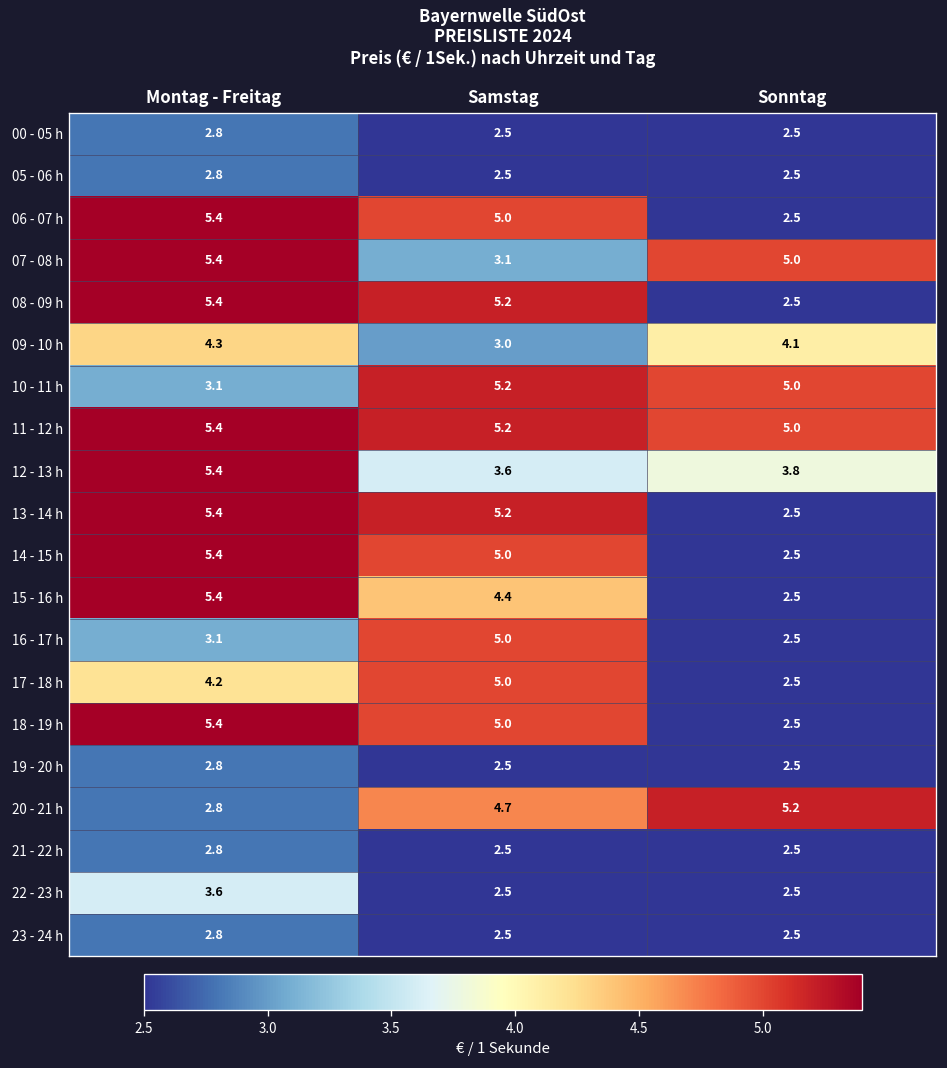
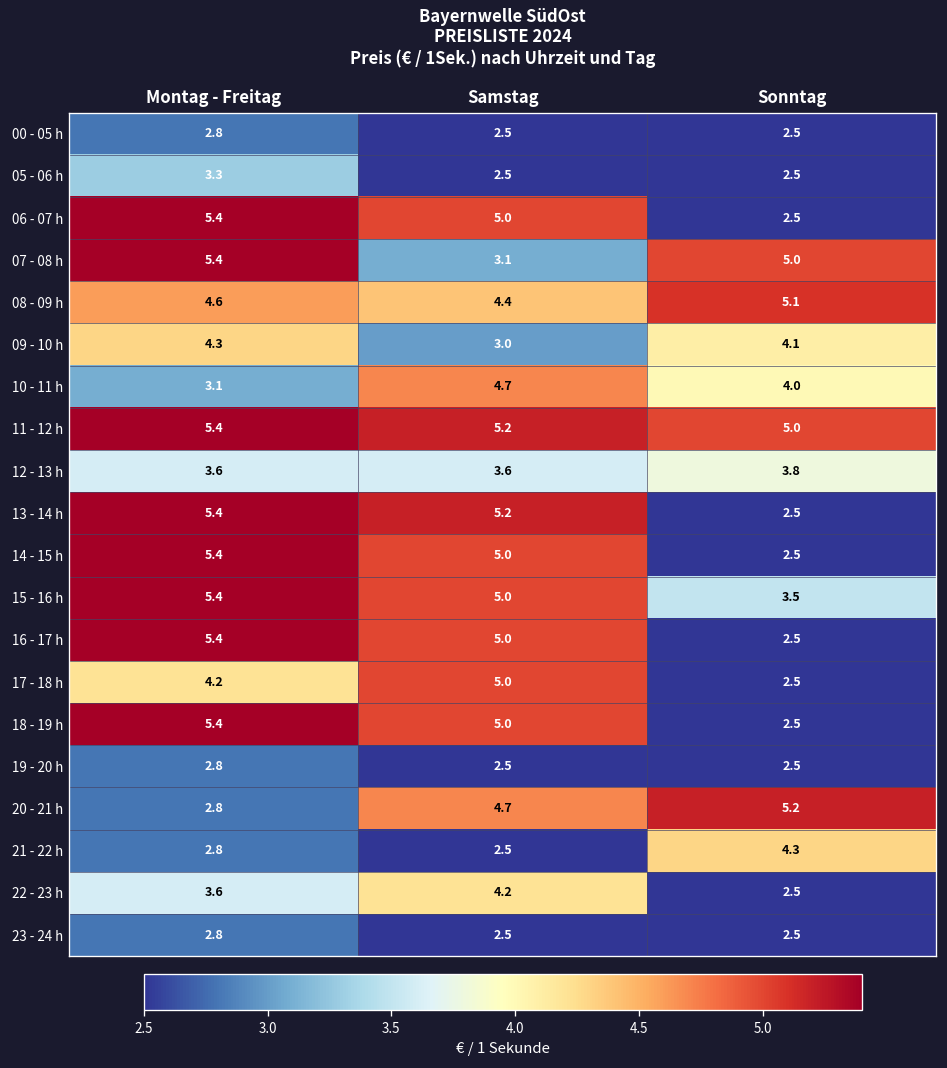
  {
    "00 - 05 h": {
      "Montag - Freitag": 2.8,
      "Samstag": 2.5,
      "Sonntag": 2.5
    },
    "05 - 06 h": {
-     "Montag - Freitag": 2.8,
+     "Montag - Freitag": 3.3,
      "Samstag": 2.5,
      "Sonntag": 2.5
    },
    "06 - 07 h": {
      "Montag - Freitag": 5.4,
      "Samstag": 5.0,
      "Sonntag": 2.5
    },
    "07 - 08 h": {
      "Montag - Freitag": 5.4,
      "Samstag": 3.1,
      "Sonntag": 5.0
    },
    "08 - 09 h": {
-     "Montag - Freitag": 5.4,
-     "Samstag": 5.2,
-     "Sonntag": 2.5
+     "Montag - Freitag": 4.6,
+     "Samstag": 4.4,
+     "Sonntag": 5.1
    },
    "09 - 10 h": {
      "Montag - Freitag": 4.3,
      "Samstag": 3.0,
      "Sonntag": 4.1
    },
    "10 - 11 h": {
      "Montag - Freitag": 3.1,
-     "Samstag": 5.2,
-     "Sonntag": 5.0
+     "Samstag": 4.7,
+     "Sonntag": 4.0
    },
    "11 - 12 h": {
      "Montag - Freitag": 5.4,
      "Samstag": 5.2,
      "Sonntag": 5.0
    },
    "12 - 13 h": {
-     "Montag - Freitag": 5.4,
+     "Montag - Freitag": 3.6,
      "Samstag": 3.6,
      "Sonntag": 3.8
    },
    "13 - 14 h": {
      "Montag - Freitag": 5.4,
      "Samstag": 5.2,
      "Sonntag": 2.5
    },
    "14 - 15 h": {
      "Montag - Freitag": 5.4,
      "Samstag": 5.0,
      "Sonntag": 2.5
    },
    "15 - 16 h": {
      "Montag - Freitag": 5.4,
-     "Samstag": 4.4,
-     "Sonntag": 2.5
+     "Samstag": 5.0,
+     "Sonntag": 3.5
    },
    "16 - 17 h": {
-     "Montag - Freitag": 3.1,
+     "Montag - Freitag": 5.4,
      "Samstag": 5.0,
      "Sonntag": 2.5
    },
    "17 - 18 h": {
      "Montag - Freitag": 4.2,
      "Samstag": 5.0,
      "Sonntag": 2.5
    },
    "18 - 19 h": {
      "Montag - Freitag": 5.4,
      "Samstag": 5.0,
      "Sonntag": 2.5
    },
    "19 - 20 h": {
      "Montag - Freitag": 2.8,
      "Samstag": 2.5,
      "Sonntag": 2.5
    },
    "20 - 21 h": {
      "Montag - Freitag": 2.8,
      "Samstag": 4.7,
      "Sonntag": 5.2
    },
    "21 - 22 h": {
      "Montag - Freitag": 2.8,
      "Samstag": 2.5,
-     "Sonntag": 2.5
+     "Sonntag": 4.3
    },
    "22 - 23 h": {
      "Montag - Freitag": 3.6,
-     "Samstag": 2.5,
+     "Samstag": 4.2,
      "Sonntag": 2.5
    },
    "23 - 24 h": {
      "Montag - Freitag": 2.8,
      "Samstag": 2.5,
      "Sonntag": 2.5
    }
  }
